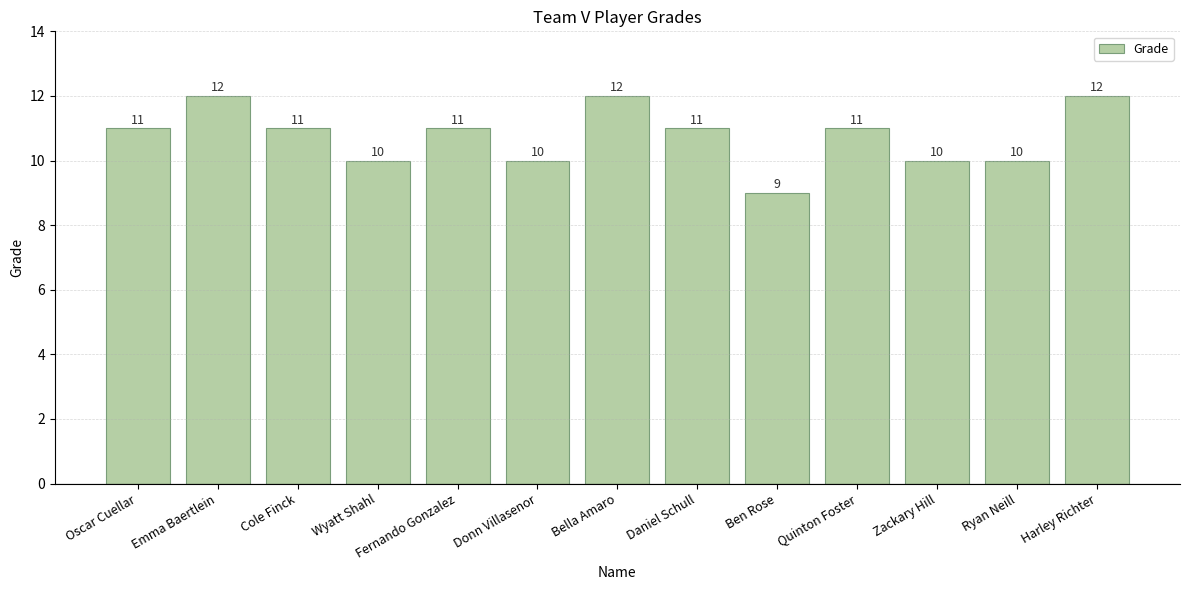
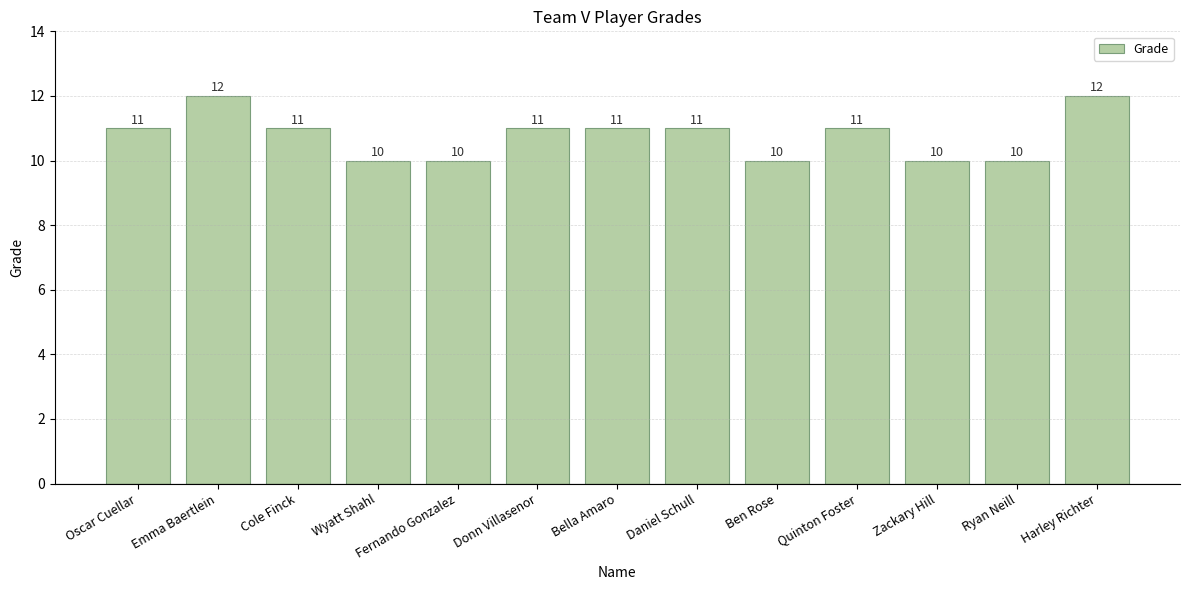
  {
    "Oscar Cuellar": 11,
    "Emma Baertlein": 12,
    "Cole Finck": 11,
    "Wyatt Shahl": 10,
-   "Fernando Gonzalez": 11,
-   "Donn Villasenor": 10,
-   "Bella Amaro": 12,
+   "Fernando Gonzalez": 10,
+   "Donn Villasenor": 11,
+   "Bella Amaro": 11,
    "Daniel Schull": 11,
-   "Ben Rose": 9,
+   "Ben Rose": 10,
    "Quinton Foster": 11,
    "Zackary Hill": 10,
    "Ryan Neill": 10,
    "Harley Richter": 12
  }
